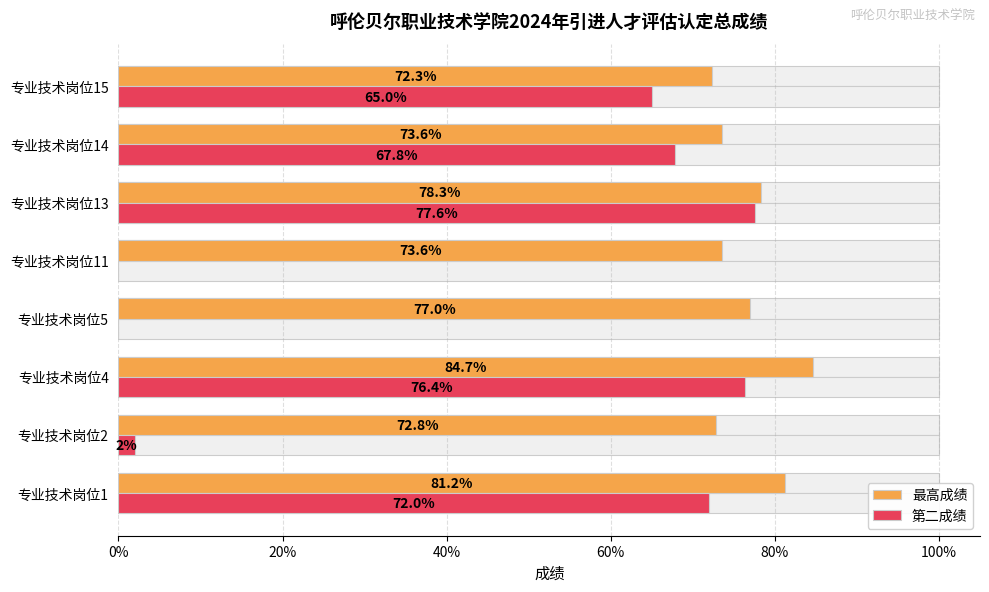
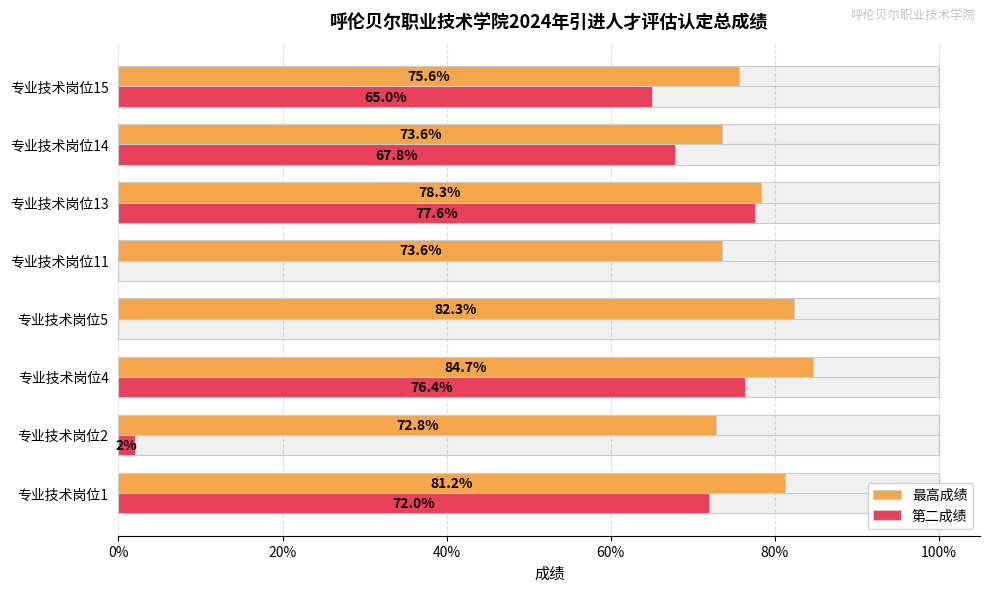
  {
    "最高成绩": {
-     "专业技术岗位15": "72.3%",
-     "专业技术岗位5": "77.0%"
+     "专业技术岗位15": "75.6%",
+     "专业技术岗位5": "82.3%"
    },
    "第二成绩": {
      "专业技术岗位11": "0%",
      "专业技术岗位5": "0%"
    }
  }
